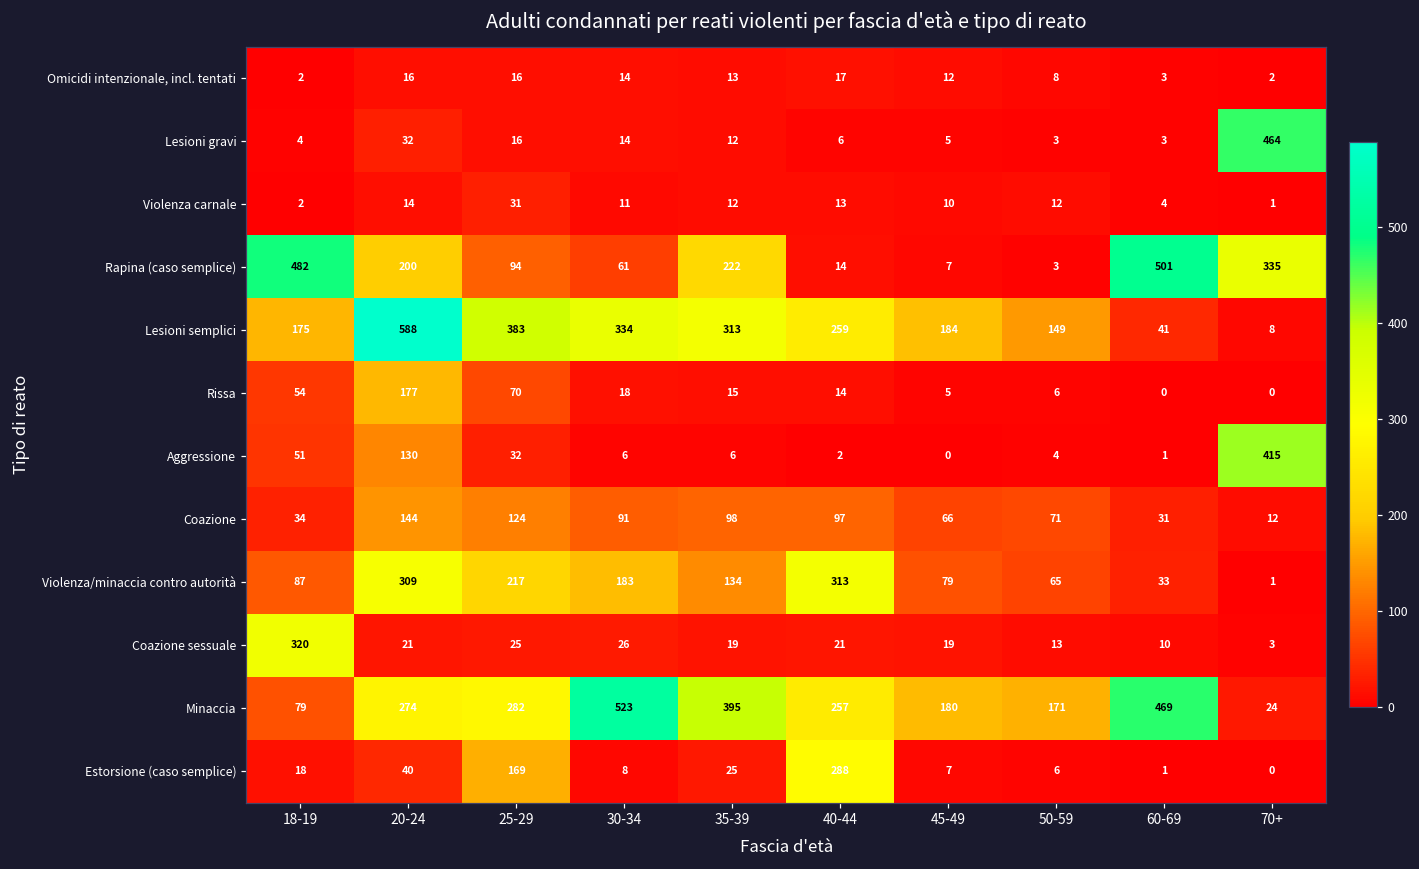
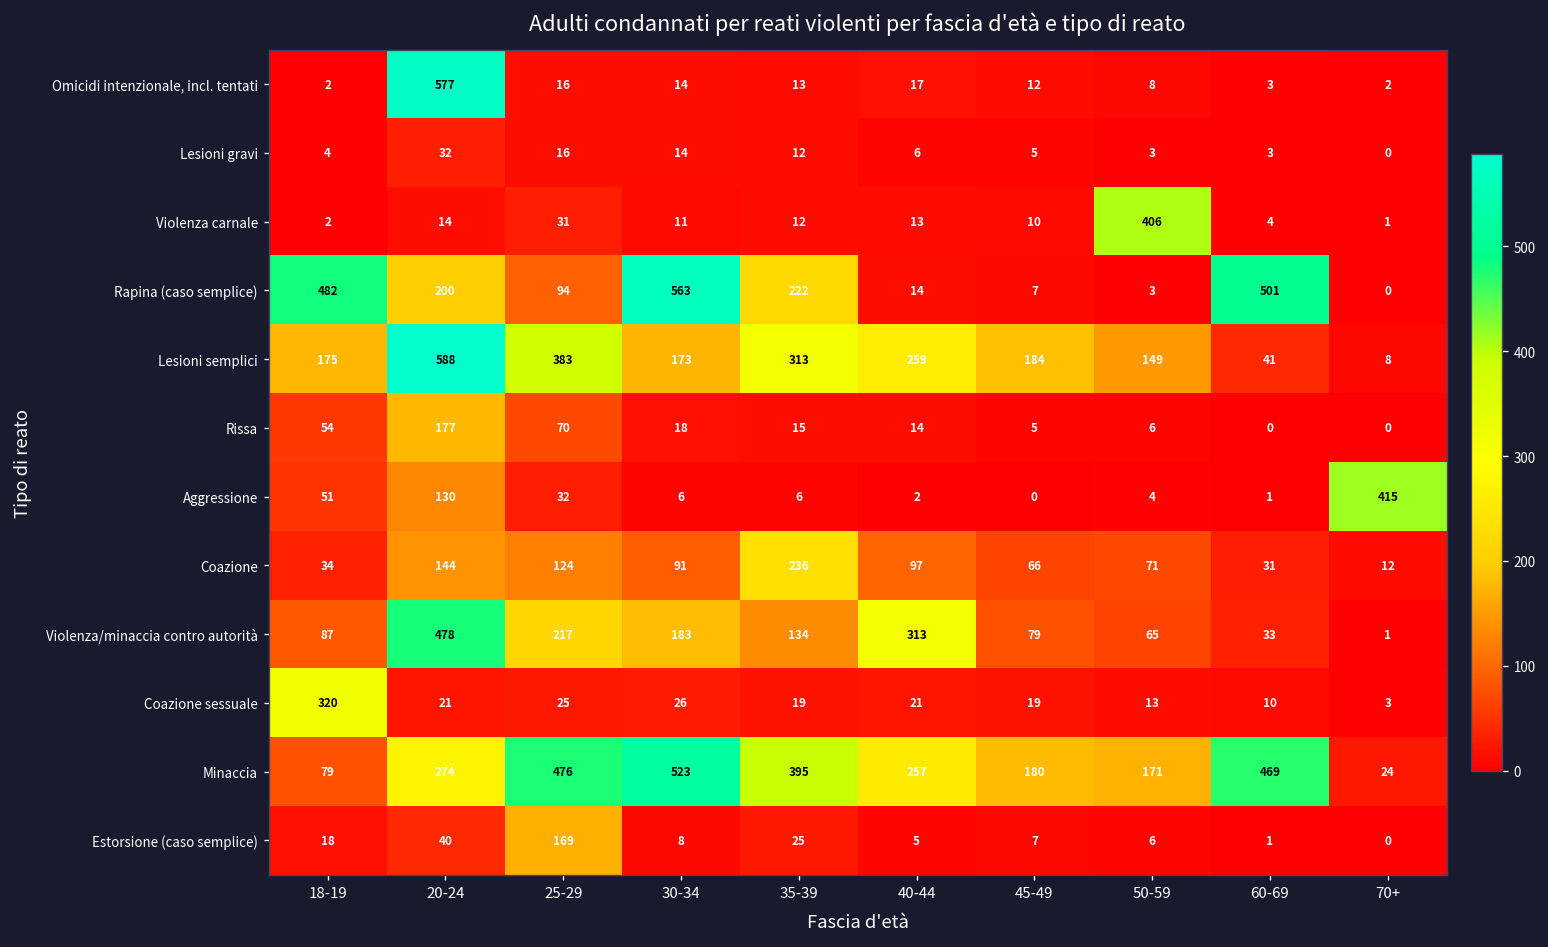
  {
    "Omicidi intenzionale, incl. tentati": {
      "18-19": 2,
-     "20-24": 16,
+     "20-24": 577,
      "25-29": 16,
      "30-34": 14,
      "35-39": 13,
      "40-44": 17,
      "45-49": 12,
      "50-59": 8,
      "60-69": 3,
      "70+": 2
    },
    "Lesioni gravi": {
      "18-19": 4,
      "20-24": 32,
      "25-29": 16,
      "30-34": 14,
      "35-39": 12,
      "40-44": 6,
      "45-49": 5,
      "50-59": 3,
      "60-69": 3,
-     "70+": 464
+     "70+": 0
    },
    "Violenza carnale": {
      "18-19": 2,
      "20-24": 14,
      "25-29": 31,
      "30-34": 11,
      "35-39": 12,
      "40-44": 13,
      "45-49": 10,
-     "50-59": 12,
+     "50-59": 406,
      "60-69": 4,
      "70+": 1
    },
    "Rapina (caso semplice)": {
      "18-19": 482,
      "20-24": 200,
      "25-29": 94,
-     "30-34": 61,
+     "30-34": 563,
      "35-39": 222,
      "40-44": 14,
      "45-49": 7,
      "50-59": 3,
      "60-69": 501,
-     "70+": 335
+     "70+": 0
    },
    "Lesioni semplici": {
      "18-19": 175,
      "20-24": 588,
      "25-29": 383,
-     "30-34": 334,
+     "30-34": 173,
      "35-39": 313,
      "40-44": 259,
      "45-49": 184,
      "50-59": 149,
      "60-69": 41,
      "70+": 8
    },
    "Rissa": {
      "18-19": 54,
      "20-24": 177,
      "25-29": 70,
      "30-34": 18,
      "35-39": 15,
      "40-44": 14,
      "45-49": 5,
      "50-59": 6,
      "60-69": 0,
      "70+": 0
    },
    "Aggressione": {
      "18-19": 51,
      "20-24": 130,
      "25-29": 32,
      "30-34": 6,
      "35-39": 6,
      "40-44": 2,
      "45-49": 0,
      "50-59": 4,
      "60-69": 1,
      "70+": 415
    },
    "Coazione": {
      "18-19": 34,
      "20-24": 144,
      "25-29": 124,
      "30-34": 91,
-     "35-39": 98,
+     "35-39": 236,
      "40-44": 97,
      "45-49": 66,
      "50-59": 71,
      "60-69": 31,
      "70+": 12
    },
    "Violenza/minaccia contro autorità": {
      "18-19": 87,
-     "20-24": 309,
+     "20-24": 478,
      "25-29": 217,
      "30-34": 183,
      "35-39": 134,
      "40-44": 313,
      "45-49": 79,
      "50-59": 65,
      "60-69": 33,
      "70+": 1
    },
    "Coazione sessuale": {
      "18-19": 320,
      "20-24": 21,
      "25-29": 25,
      "30-34": 26,
      "35-39": 19,
      "40-44": 21,
      "45-49": 19,
      "50-59": 13,
      "60-69": 10,
      "70+": 3
    },
    "Minaccia": {
      "18-19": 79,
      "20-24": 274,
-     "25-29": 282,
+     "25-29": 476,
      "30-34": 523,
      "35-39": 395,
      "40-44": 257,
      "45-49": 180,
      "50-59": 171,
      "60-69": 469,
      "70+": 24
    },
    "Estorsione (caso semplice)": {
      "18-19": 18,
      "20-24": 40,
      "25-29": 169,
      "30-34": 8,
      "35-39": 25,
-     "40-44": 288,
+     "40-44": 5,
      "45-49": 7,
      "50-59": 6,
      "60-69": 1,
      "70+": 0
    }
  }
